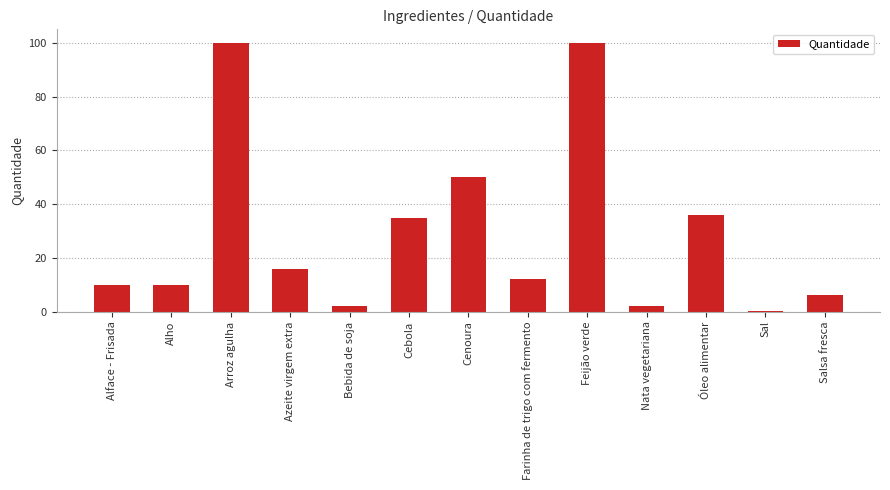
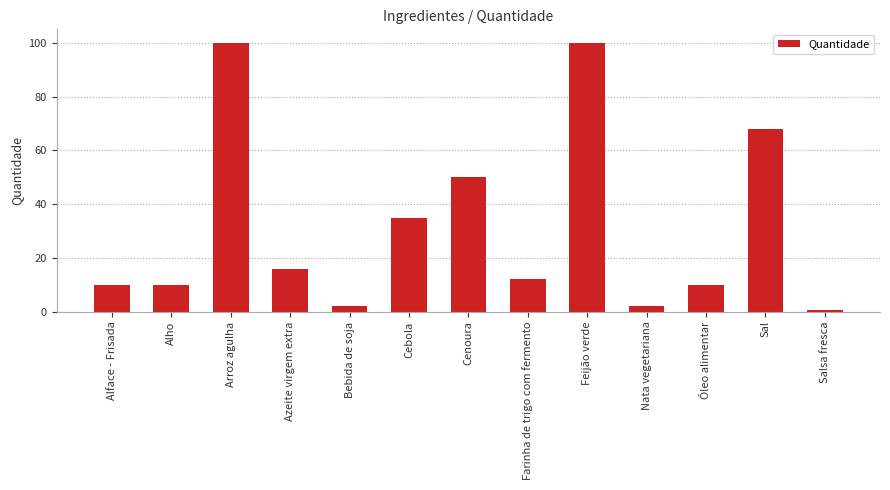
  {
    "Alface - Frisada": 10,
    "Alho": 10,
    "Arroz agulha": 100,
    "Azeite virgem extra": 16,
    "Bebida de soja": 2,
    "Cebola": 35,
    "Cenoura": 50,
    "Farinha de trigo com fermento": 12,
    "Feijão verde": 100,
    "Nata vegetariana": 2,
-   "Óleo alimentar": 36,
-   "Sal": 0,
-   "Salsa fresca": 6
+   "Óleo alimentar": 10,
+   "Sal": 68,
+   "Salsa fresca": 1
  }
